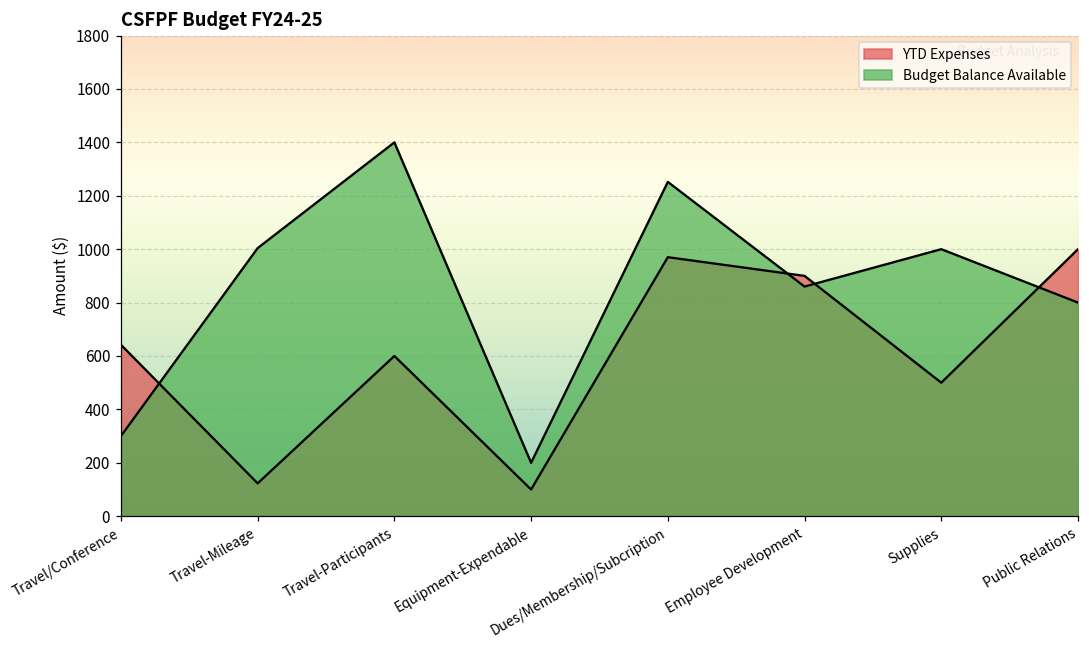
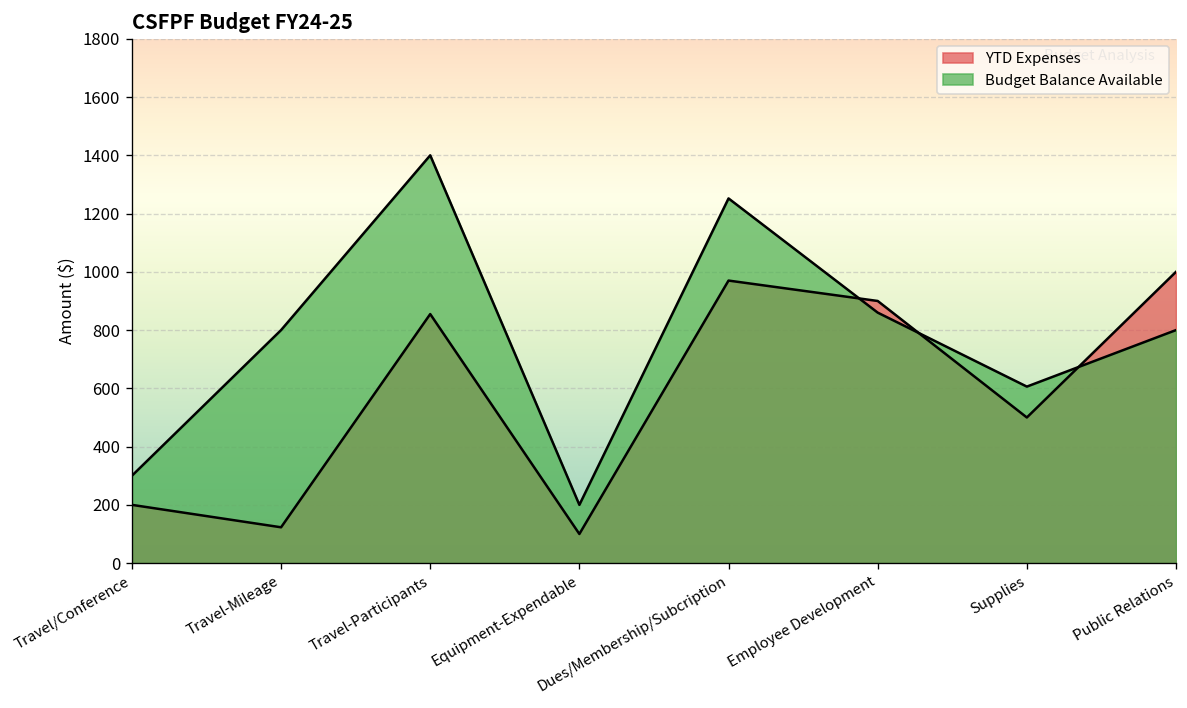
  {
    "YTD Expenses": {
-     "Travel/Conference": 640,
+     "Travel/Conference": 200,
      "Travel-Mileage": 120,
-     "Travel-Participants": 600,
+     "Travel-Participants": 860,
      "Equipment-Expendable": 100,
      "Dues/Membership/Subcription": 970,
      "Employee Development": 900,
      "Supplies": 500,
      "Public Relations": 1000
    },
    "Budget Balance Available": {
      "Travel/Conference": 300,
-     "Travel-Mileage": 1000,
+     "Travel-Mileage": 800,
      "Travel-Participants": 1400,
      "Equipment-Expendable": 200,
      "Dues/Membership/Subcription": 1250,
      "Employee Development": 860,
-     "Supplies": 1000,
+     "Supplies": 610,
      "Public Relations": 800
    }
  }
